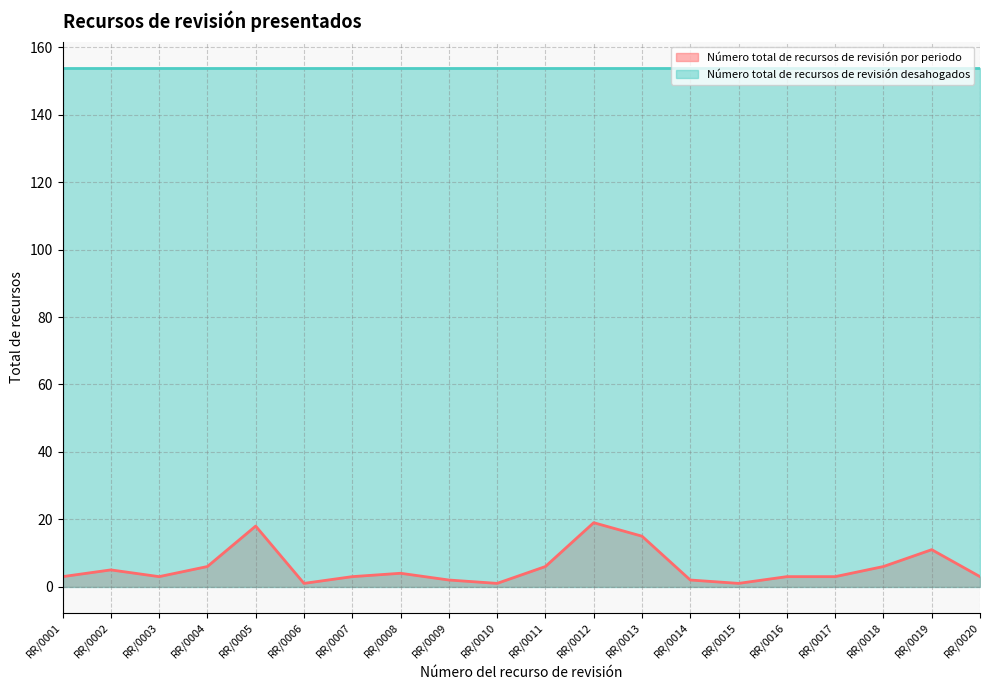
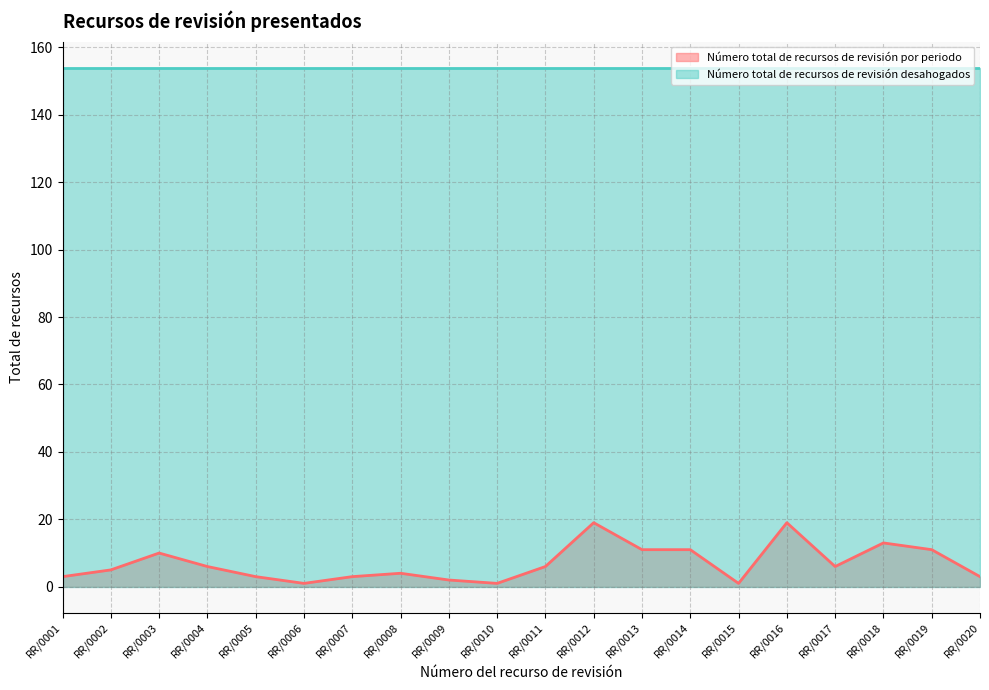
  {
    "Número total de recursos de revisión por periodo": {
      "RR/0001": 3,
      "RR/0002": 5,
-     "RR/0003": 3,
+     "RR/0003": 10,
      "RR/0004": 6,
-     "RR/0005": 18,
+     "RR/0005": 3,
      "RR/0006": 1,
      "RR/0007": 3,
      "RR/0008": 4,
      "RR/0009": 2,
      "RR/0010": 1,
      "RR/0011": 6,
      "RR/0012": 19,
-     "RR/0013": 15,
-     "RR/0014": 2,
+     "RR/0013": 11,
+     "RR/0014": 11,
      "RR/0015": 1,
-     "RR/0016": 3,
-     "RR/0017": 3,
-     "RR/0018": 6,
+     "RR/0016": 19,
+     "RR/0017": 6,
+     "RR/0018": 13,
      "RR/0019": 11,
      "RR/0020": 3
    },
    "Número total de recursos de revisión desahogados": {
      "RR/0001": 154,
      "RR/0002": 154,
      "RR/0003": 154,
      "RR/0004": 154,
      "RR/0005": 154,
      "RR/0006": 154,
      "RR/0007": 154,
      "RR/0008": 154,
      "RR/0009": 154,
      "RR/0010": 154,
      "RR/0011": 154,
      "RR/0012": 154,
      "RR/0013": 154,
      "RR/0020": 154
    }
  }
